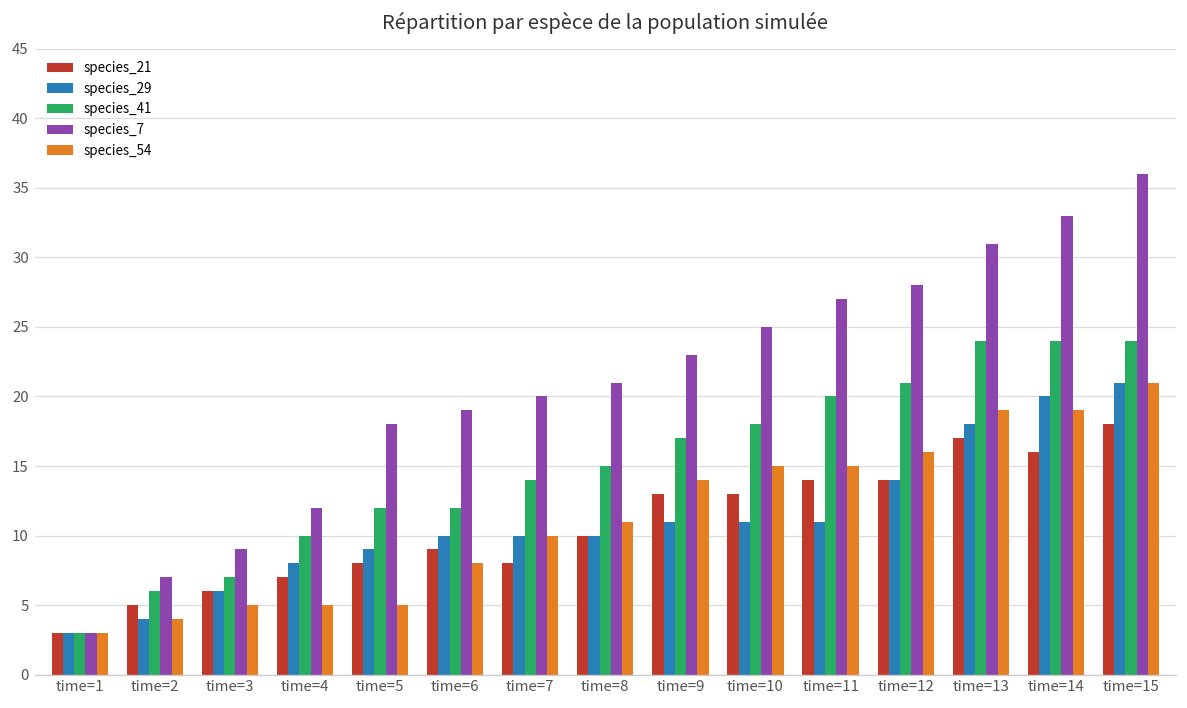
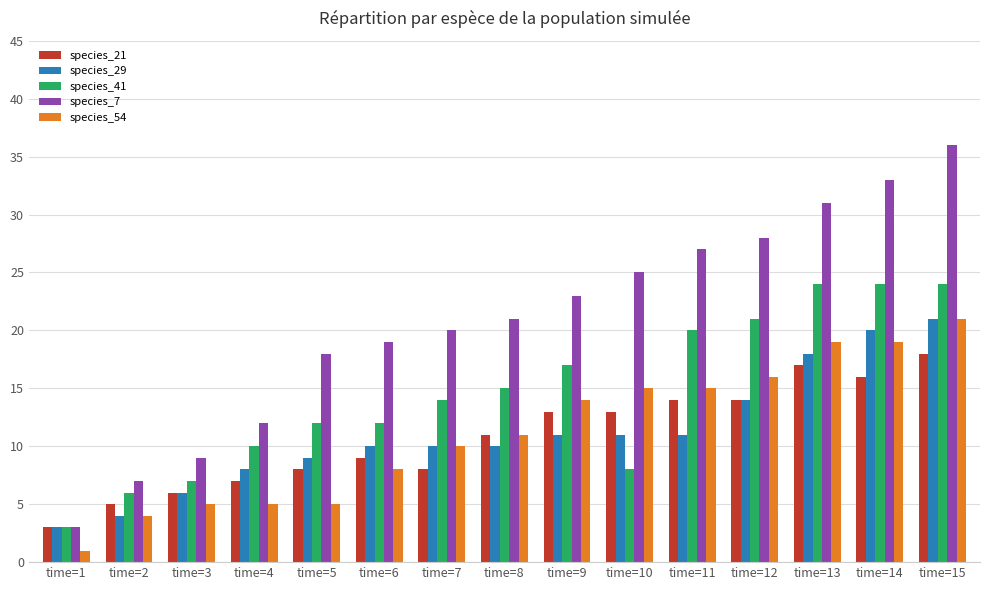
  {
    "species_21": {
      "time=1": 3,
      "time=2": 5,
      "time=3": 6,
      "time=4": 7,
      "time=5": 8,
      "time=6": 9,
      "time=7": 8,
-     "time=8": 10,
+     "time=8": 11,
      "time=9": 13,
      "time=10": 13,
      "time=11": 14,
      "time=12": 14,
      "time=13": 17,
      "time=14": 16,
      "time=15": 18
    },
    "species_29": {
      "time=1": 3,
      "time=2": 4,
      "time=3": 6,
      "time=4": 8,
      "time=5": 9,
      "time=6": 10,
      "time=7": 10,
      "time=8": 10,
      "time=9": 11,
      "time=10": 11,
      "time=11": 11,
      "time=12": 14,
      "time=13": 18,
      "time=14": 20,
      "time=15": 21
    },
    "species_41": {
      "time=1": 3,
      "time=2": 6,
      "time=3": 7,
      "time=4": 10,
      "time=5": 12,
      "time=6": 12,
      "time=7": 14,
      "time=8": 15,
      "time=9": 17,
-     "time=10": 18,
+     "time=10": 8,
      "time=11": 20,
      "time=12": 21,
      "time=13": 24,
      "time=14": 24,
      "time=15": 24
    },
    "species_7": {
      "time=1": 3,
      "time=2": 7,
      "time=3": 9,
      "time=4": 12,
      "time=5": 18,
      "time=6": 19,
      "time=7": 20,
      "time=8": 21,
      "time=9": 23,
      "time=10": 25,
      "time=11": 27,
      "time=12": 28,
      "time=13": 31,
      "time=14": 33,
      "time=15": 36
    },
    "species_54": {
-     "time=1": 3,
+     "time=1": 1,
      "time=2": 4,
      "time=3": 5,
      "time=4": 5,
      "time=5": 5,
      "time=6": 8,
      "time=7": 10,
      "time=8": 11,
      "time=9": 14,
      "time=10": 15,
      "time=11": 15,
      "time=12": 16,
      "time=13": 19,
      "time=14": 19,
      "time=15": 21
    }
  }
